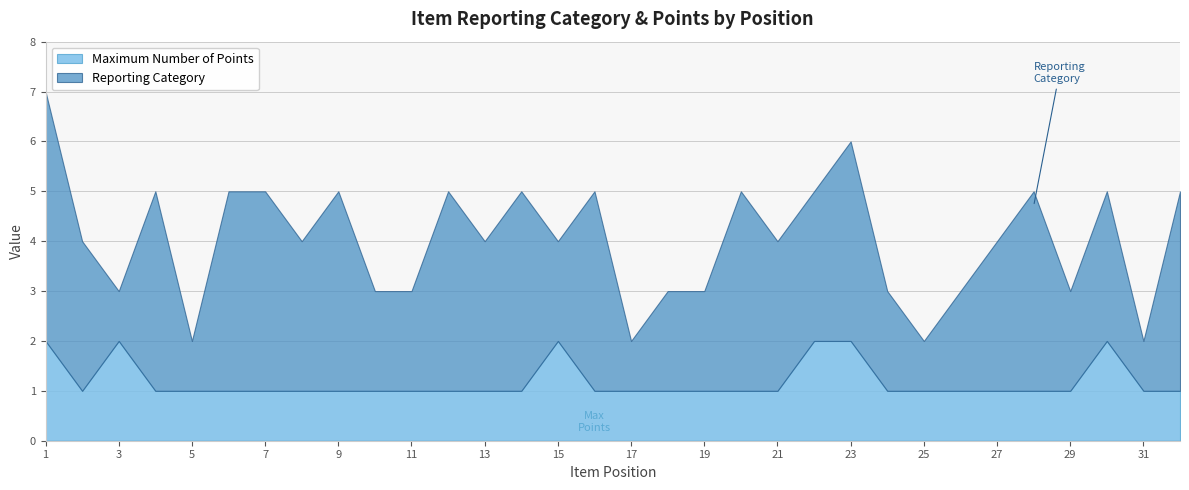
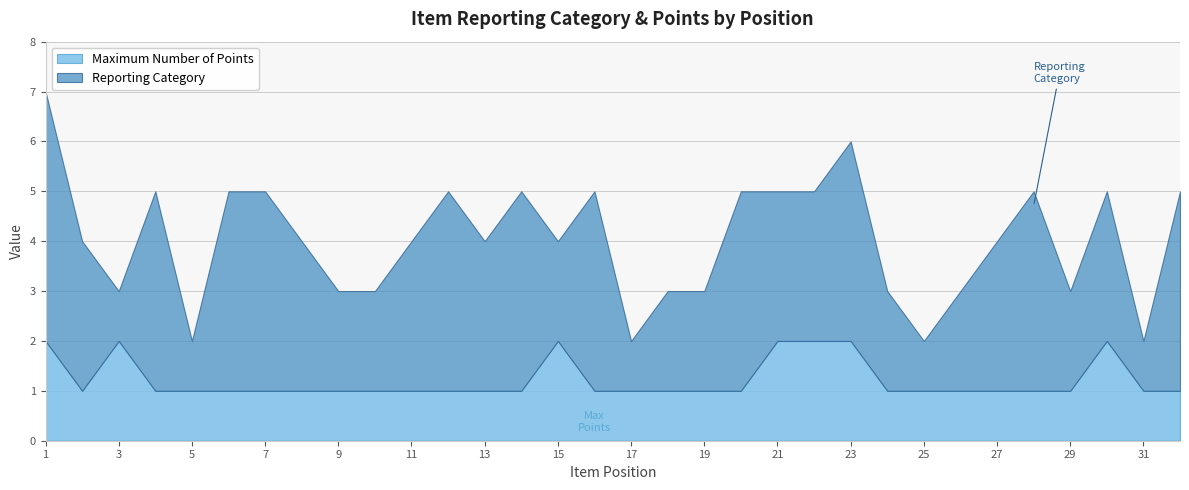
  {
    "Maximum Number of Points": {
      "1": 2,
      "3": 2,
      "5": 1,
      "7": 1,
      "9": 1,
      "11": 1,
      "13": 1,
      "15": 2,
      "17": 1,
      "19": 1,
-     "21": 1,
+     "21": 2,
      "23": 2,
      "25": 1,
      "27": 1,
      "29": 1,
      "31": 1
    },
    "Reporting Category": {
-     "9": 4,
-     "11": 2
+     "9": 2,
+     "11": 3
    }
  }
